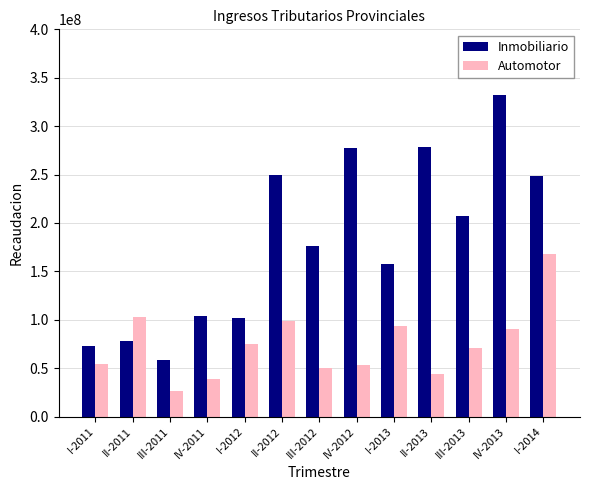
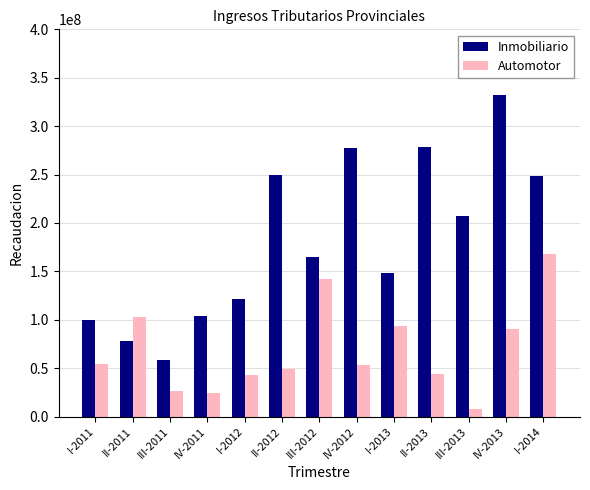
  {
    "Inmobiliario": {
-     "I-2011": 70000000,
+     "I-2011": 100000000,
      "II-2011": 80000000,
      "III-2011": 60000000,
      "IV-2011": 100000000,
-     "I-2012": 100000000,
+     "I-2012": 120000000,
      "II-2012": 250000000,
-     "III-2012": 180000000,
+     "III-2012": 170000000,
      "IV-2012": 280000000,
-     "I-2013": 160000000,
+     "I-2013": 150000000,
      "II-2013": 280000000,
      "III-2013": 210000000,
      "IV-2013": 330000000,
      "I-2014": 250000000
    },
    "Automotor": {
      "I-2011": 50000000,
      "II-2011": 100000000,
      "III-2011": 30000000,
-     "IV-2011": 40000000,
-     "I-2012": 70000000,
-     "II-2012": 100000000,
-     "III-2012": 50000000,
+     "IV-2011": 20000000,
+     "I-2012": 40000000,
+     "II-2012": 50000000,
+     "III-2012": 140000000,
      "IV-2012": 50000000,
      "I-2013": 90000000,
      "II-2013": 40000000,
-     "III-2013": 70000000,
+     "III-2013": 10000000,
      "IV-2013": 90000000,
      "I-2014": 170000000
    }
  }
